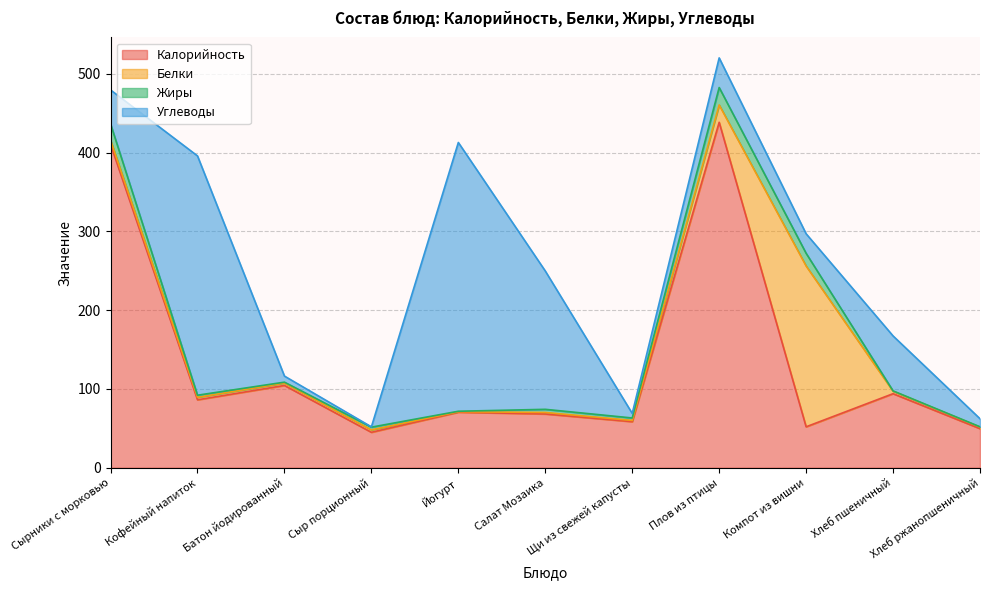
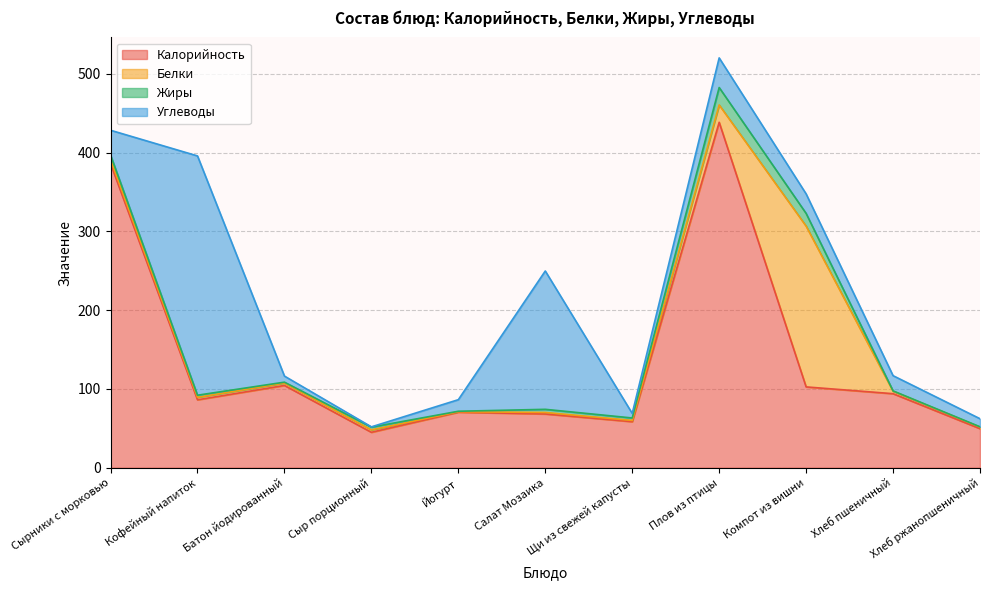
  {
    "Калорийность": {
-     "Сырники с морковью": 410,
+     "Сырники с морковью": 390,
      "Плов из птицы": 440,
-     "Компот из вишни": 50
+     "Компот из вишни": 100
    },
    "Белки": {
      "Сырники с морковью": 10,
      "Плов из птицы": 20,
      "Компот из вишни": 200
    },
    "Жиры": {
-     "Сырники с морковью": 20,
+     "Сырники с морковью": 10,
      "Салат Мозаика": 0,
      "Плов из птицы": 20,
      "Компот из вишни": 20
    },
    "Углеводы": {
-     "Сырники с морковью": 40,
+     "Сырники с морковью": 30,
      "Кофейный напиток": 300,
      "Батон йодированный": 10,
-     "Йогурт": 340,
+     "Йогурт": 10,
      "Салат Мозаика": 180,
      "Щи из свежей капусты": 10,
      "Плов из птицы": 40,
      "Компот из вишни": 20,
-     "Хлеб пшеничный": 70,
+     "Хлеб пшеничный": 20,
      "Хлеб ржанопшеничный": 10
    }
  }
